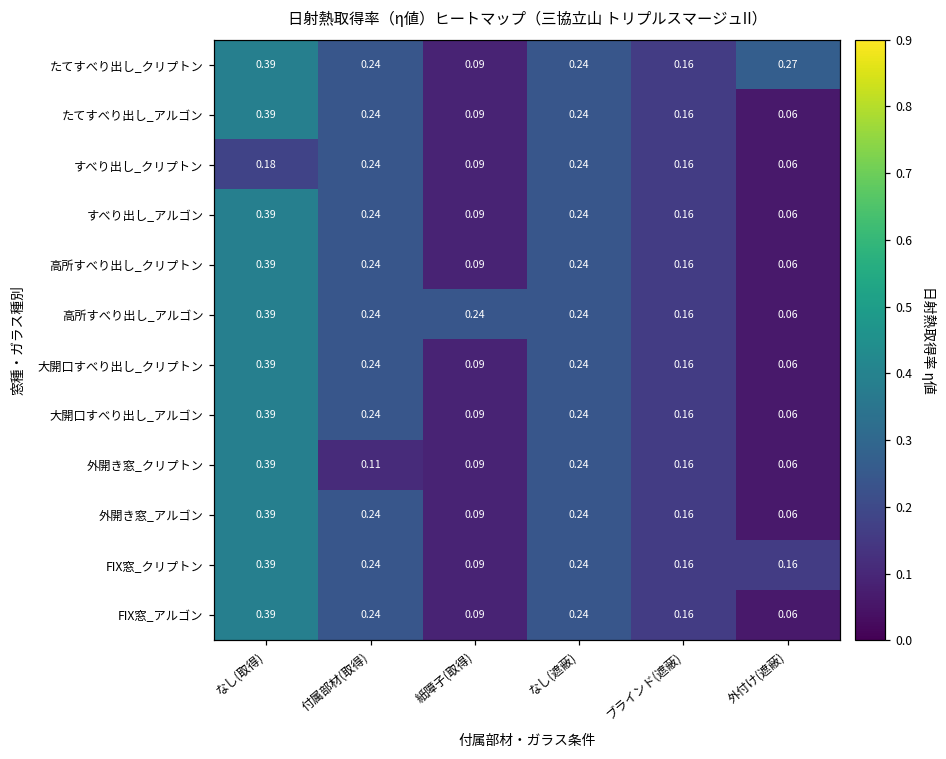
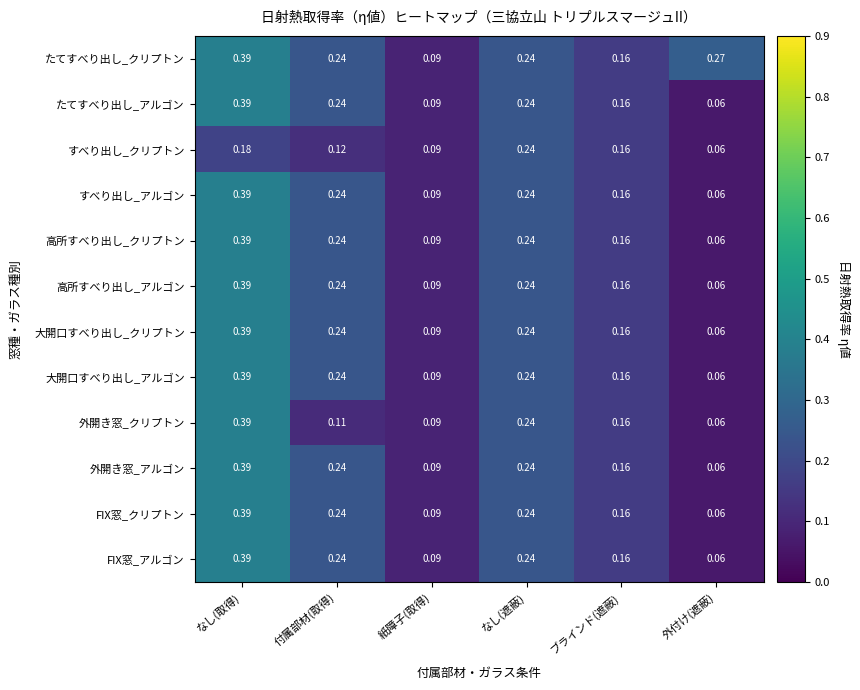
  {
    "たてすべり出し_クリプトン": {
      "なし(取得)": 0.39,
      "付属部材(取得)": 0.24,
      "紙障子(取得)": 0.09,
      "なし(遮蔽)": 0.24,
      "ブラインド(遮蔽)": 0.16,
      "外付け(遮蔽)": 0.27
    },
    "たてすべり出し_アルゴン": {
      "なし(取得)": 0.39,
      "付属部材(取得)": 0.24,
      "紙障子(取得)": 0.09,
      "なし(遮蔽)": 0.24,
      "ブラインド(遮蔽)": 0.16,
      "外付け(遮蔽)": 0.06
    },
    "すべり出し_クリプトン": {
      "なし(取得)": 0.18,
-     "付属部材(取得)": 0.24,
+     "付属部材(取得)": 0.12,
      "紙障子(取得)": 0.09,
      "なし(遮蔽)": 0.24,
      "ブラインド(遮蔽)": 0.16,
      "外付け(遮蔽)": 0.06
    },
    "すべり出し_アルゴン": {
      "なし(取得)": 0.39,
      "付属部材(取得)": 0.24,
      "紙障子(取得)": 0.09,
      "なし(遮蔽)": 0.24,
      "ブラインド(遮蔽)": 0.16,
      "外付け(遮蔽)": 0.06
    },
    "高所すべり出し_クリプトン": {
      "なし(取得)": 0.39,
      "付属部材(取得)": 0.24,
      "紙障子(取得)": 0.09,
      "なし(遮蔽)": 0.24,
      "ブラインド(遮蔽)": 0.16,
      "外付け(遮蔽)": 0.06
    },
    "高所すべり出し_アルゴン": {
      "なし(取得)": 0.39,
      "付属部材(取得)": 0.24,
-     "紙障子(取得)": 0.24,
+     "紙障子(取得)": 0.09,
      "なし(遮蔽)": 0.24,
      "ブラインド(遮蔽)": 0.16,
      "外付け(遮蔽)": 0.06
    },
    "大開口すべり出し_クリプトン": {
      "なし(取得)": 0.39,
      "付属部材(取得)": 0.24,
      "紙障子(取得)": 0.09,
      "なし(遮蔽)": 0.24,
      "ブラインド(遮蔽)": 0.16,
      "外付け(遮蔽)": 0.06
    },
    "大開口すべり出し_アルゴン": {
      "なし(取得)": 0.39,
      "付属部材(取得)": 0.24,
      "紙障子(取得)": 0.09,
      "なし(遮蔽)": 0.24,
      "ブラインド(遮蔽)": 0.16,
      "外付け(遮蔽)": 0.06
    },
    "外開き窓_クリプトン": {
      "なし(取得)": 0.39,
      "付属部材(取得)": 0.11,
      "紙障子(取得)": 0.09,
      "なし(遮蔽)": 0.24,
      "ブラインド(遮蔽)": 0.16,
      "外付け(遮蔽)": 0.06
    },
    "外開き窓_アルゴン": {
      "なし(取得)": 0.39,
      "付属部材(取得)": 0.24,
      "紙障子(取得)": 0.09,
      "なし(遮蔽)": 0.24,
      "ブラインド(遮蔽)": 0.16,
      "外付け(遮蔽)": 0.06
    },
    "FIX窓_クリプトン": {
      "なし(取得)": 0.39,
      "付属部材(取得)": 0.24,
      "紙障子(取得)": 0.09,
      "なし(遮蔽)": 0.24,
      "ブラインド(遮蔽)": 0.16,
-     "外付け(遮蔽)": 0.16
+     "外付け(遮蔽)": 0.06
    },
    "FIX窓_アルゴン": {
      "なし(取得)": 0.39,
      "付属部材(取得)": 0.24,
      "紙障子(取得)": 0.09,
      "なし(遮蔽)": 0.24,
      "ブラインド(遮蔽)": 0.16,
      "外付け(遮蔽)": 0.06
    }
  }
